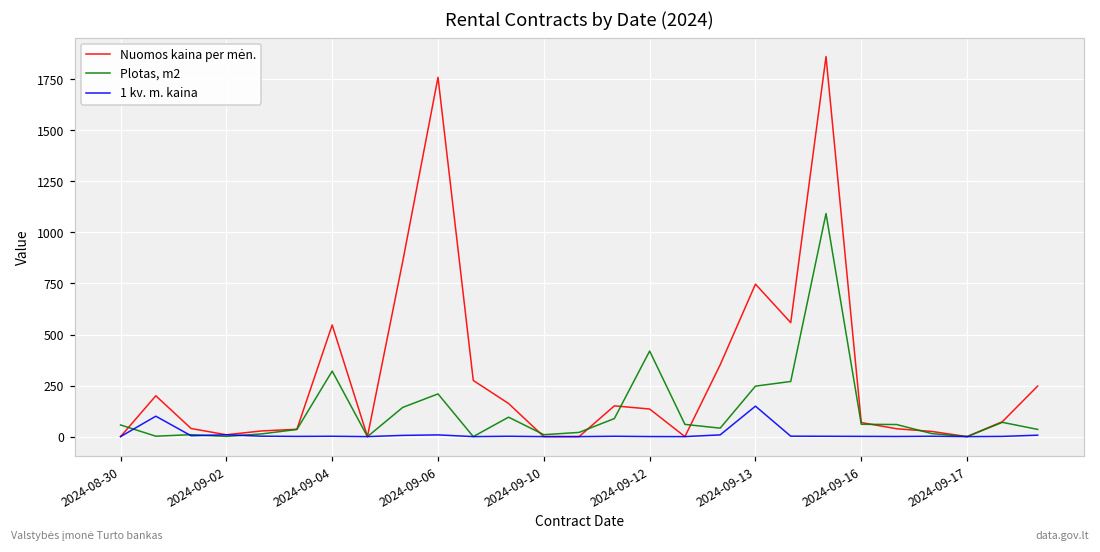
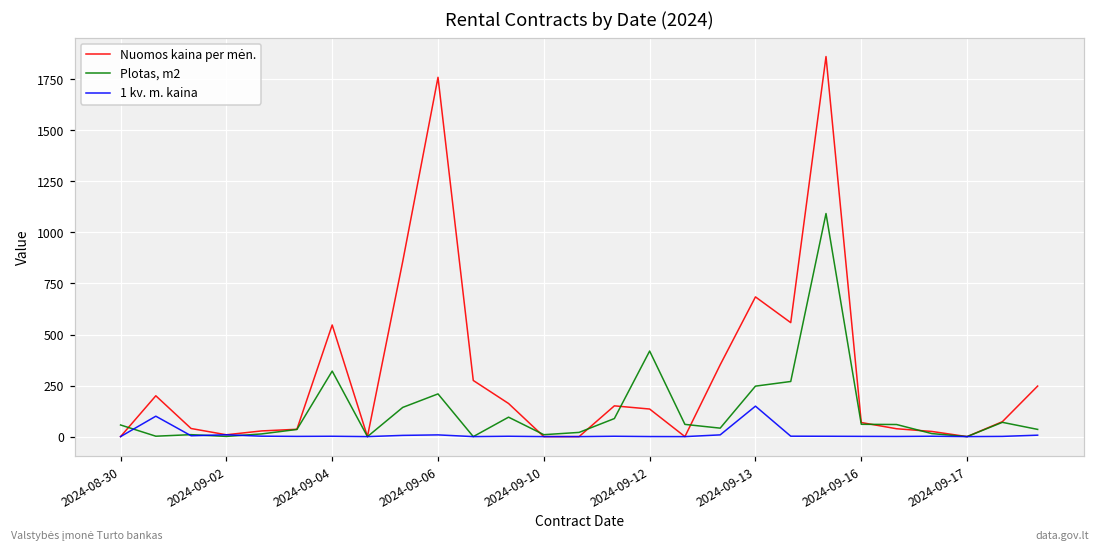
  {
    "Nuomos kaina per mėn.": {
-     "2024-09-13": 750
+     "2024-09-13": 680
    },
    "Plotas, m2": {
      "2024-09-13": 250
    },
    "1 kv. m. kaina": {
      "2024-09-13": 150
    }
  }
